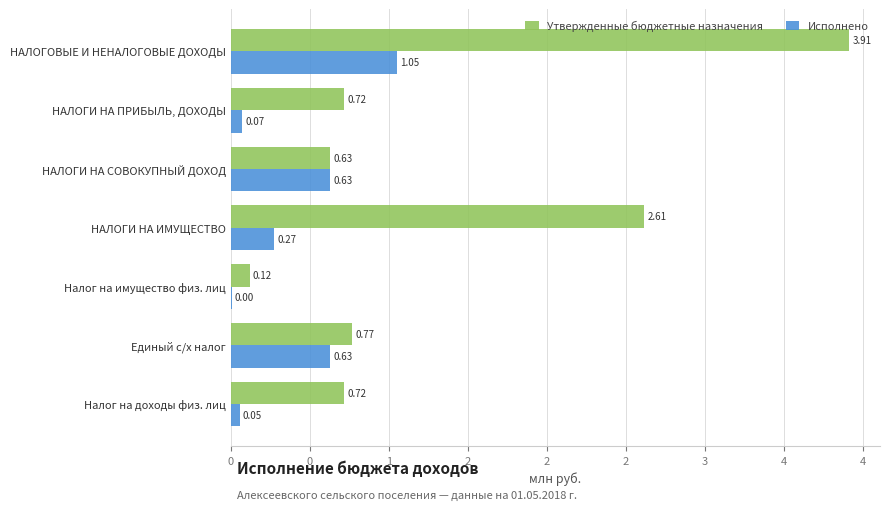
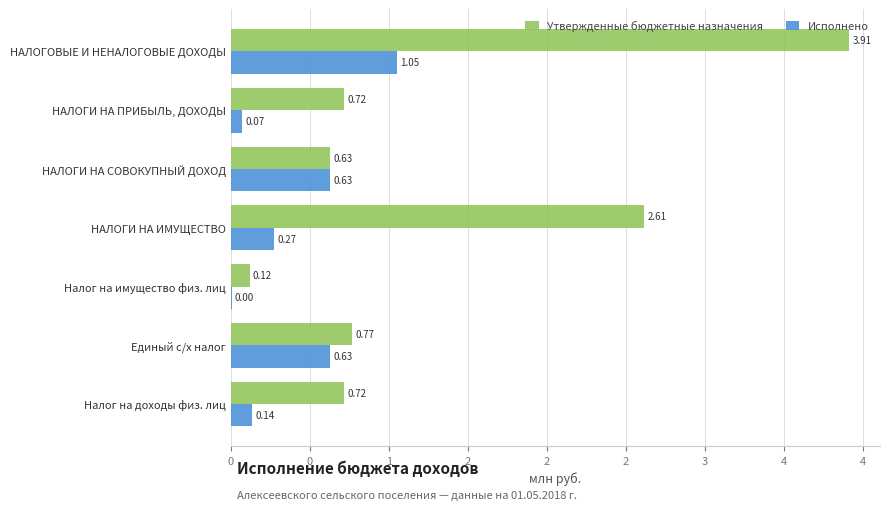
  {
    "Утвержденные бюджетные назначения": {
      "НАЛОГОВЫЕ И НЕНАЛОГОВЫЕ ДОХОДЫ": 3.91,
      "НАЛОГИ НА ПРИБЫЛЬ, ДОХОДЫ": 0.72,
      "НАЛОГИ НА СОВОКУПНЫЙ ДОХОД": 0.63,
      "НАЛОГИ НА ИМУЩЕСТВО": 2.61,
      "Налог на имущество физ. лиц": 0.12,
      "Единый с/х налог": 0.77,
      "Налог на доходы физ. лиц": 0.72
    },
    "Исполнено": {
      "НАЛОГОВЫЕ И НЕНАЛОГОВЫЕ ДОХОДЫ": 1.05,
      "НАЛОГИ НА ПРИБЫЛЬ, ДОХОДЫ": 0.07,
      "НАЛОГИ НА СОВОКУПНЫЙ ДОХОД": 0.63,
      "НАЛОГИ НА ИМУЩЕСТВО": 0.27,
      "Налог на имущество физ. лиц": 0.00,
      "Единый с/х налог": 0.63,
-     "Налог на доходы физ. лиц": 0.05
+     "Налог на доходы физ. лиц": 0.14
    }
  }
